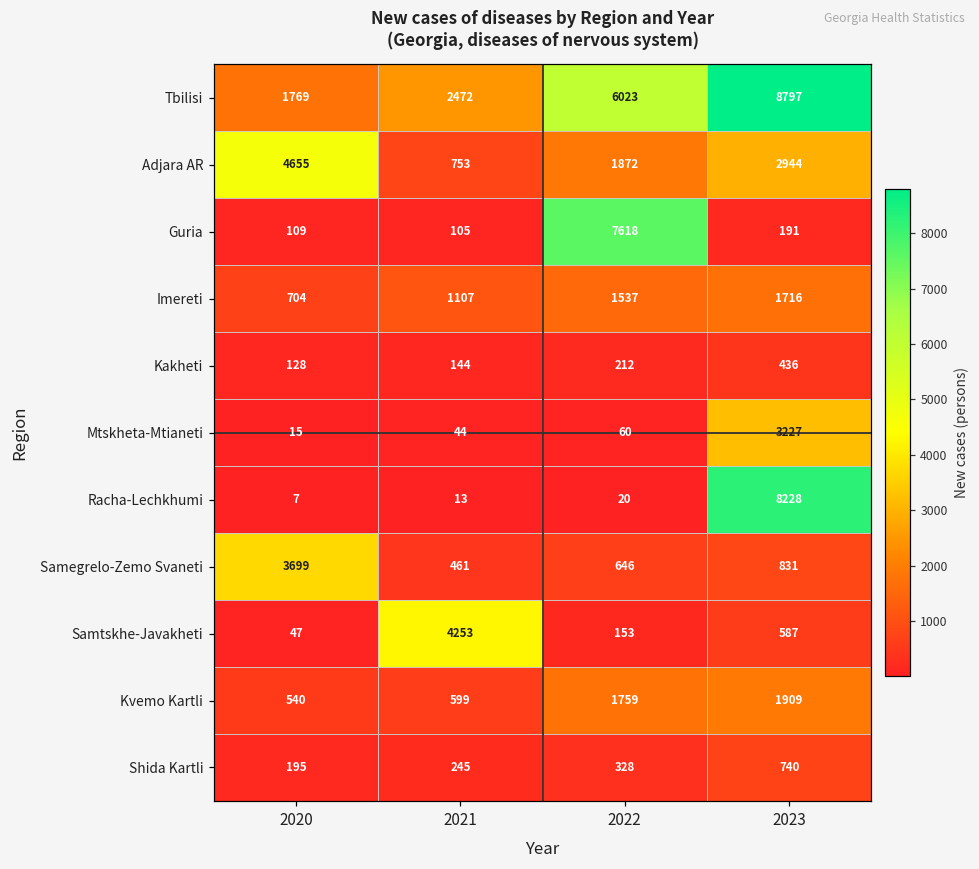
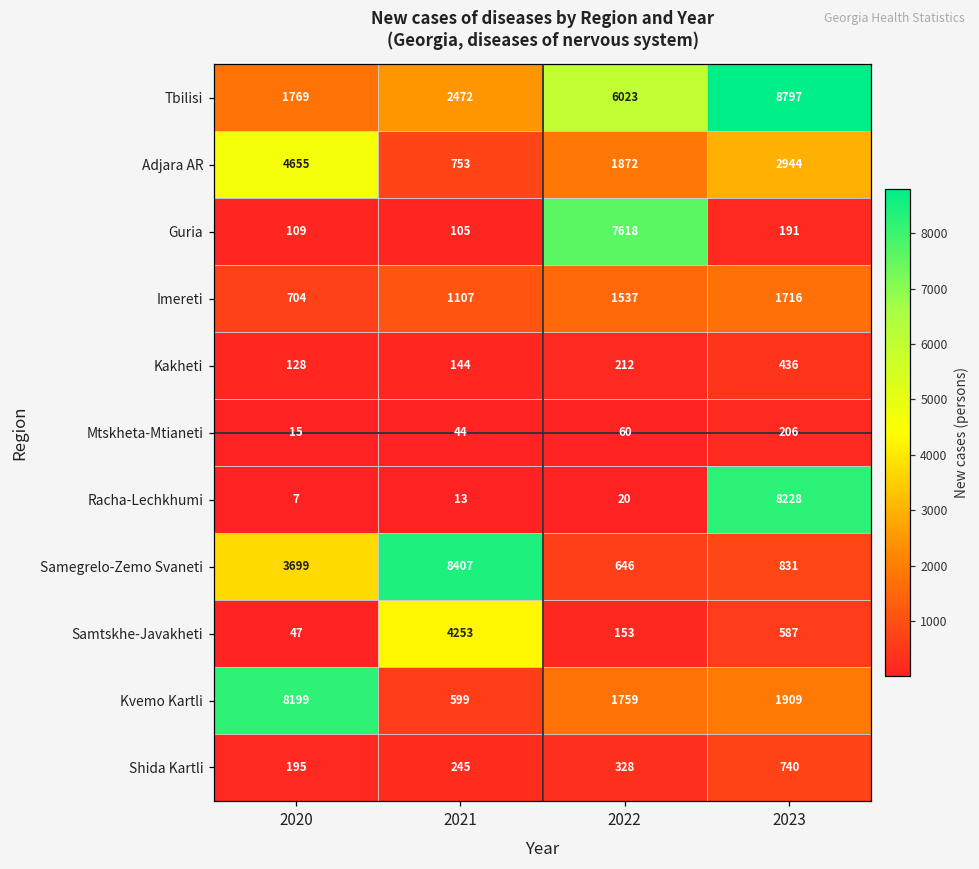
  {
    "Tbilisi": {
      "2020": 1769,
      "2021": 2472,
      "2022": 6023,
      "2023": 8797
    },
    "Adjara AR": {
      "2020": 4655,
      "2021": 753,
      "2022": 1872,
      "2023": 2944
    },
    "Guria": {
      "2020": 109,
      "2021": 105,
      "2022": 7618,
      "2023": 191
    },
    "Imereti": {
      "2020": 704,
      "2021": 1107,
      "2022": 1537,
      "2023": 1716
    },
    "Kakheti": {
      "2020": 128,
      "2021": 144,
      "2022": 212,
      "2023": 436
    },
    "Mtskheta-Mtianeti": {
      "2020": 15,
      "2021": 44,
      "2022": 60,
-     "2023": 3227
+     "2023": 206
    },
    "Racha-Lechkhumi": {
      "2020": 7,
      "2021": 13,
      "2022": 20,
      "2023": 8228
    },
    "Samegrelo-Zemo Svaneti": {
      "2020": 3699,
-     "2021": 461,
+     "2021": 8407,
      "2022": 646,
      "2023": 831
    },
    "Samtskhe-Javakheti": {
      "2020": 47,
      "2021": 4253,
      "2022": 153,
      "2023": 587
    },
    "Kvemo Kartli": {
-     "2020": 540,
+     "2020": 8199,
      "2021": 599,
      "2022": 1759,
      "2023": 1909
    },
    "Shida Kartli": {
      "2020": 195,
      "2021": 245,
      "2022": 328,
      "2023": 740
    }
  }
